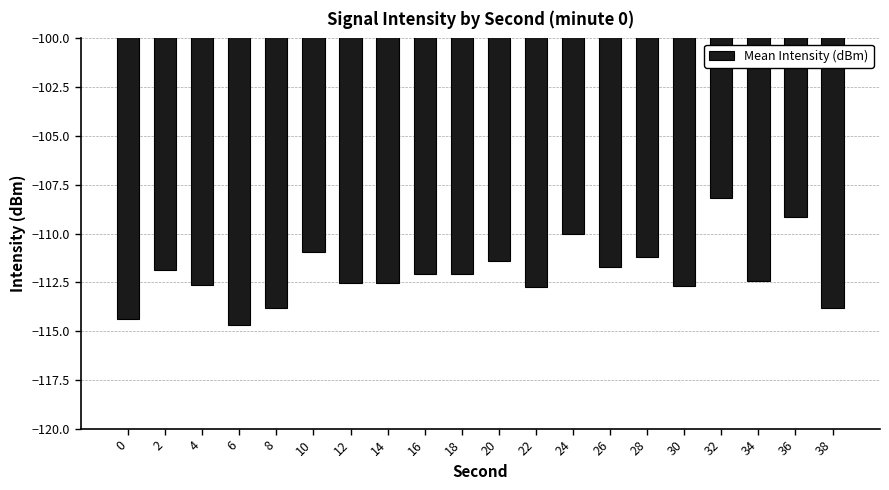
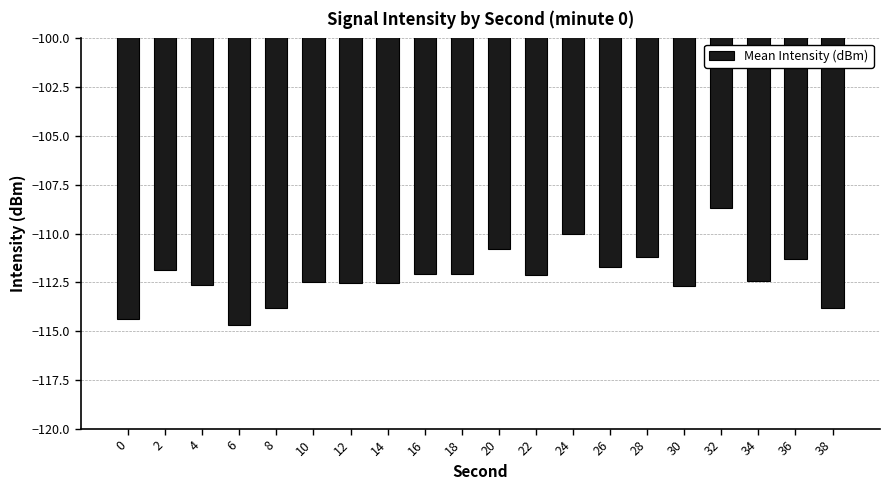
  {
    "0": -114.3,
    "2": -111.9,
    "4": -112.6,
    "6": -114.7,
    "8": -113.8,
-   "10": -110.9,
+   "10": -112.5,
    "12": -112.5,
    "14": -112.5,
    "16": -112.1,
    "18": -112.0,
-   "20": -111.4,
-   "22": -112.7,
+   "20": -110.8,
+   "22": -112.1,
    "24": -110.0,
    "26": -111.7,
    "28": -111.2,
    "30": -112.7,
-   "32": -108.2,
+   "32": -108.7,
    "34": -112.4,
-   "36": -109.2,
+   "36": -111.3,
    "38": -113.8
  }
